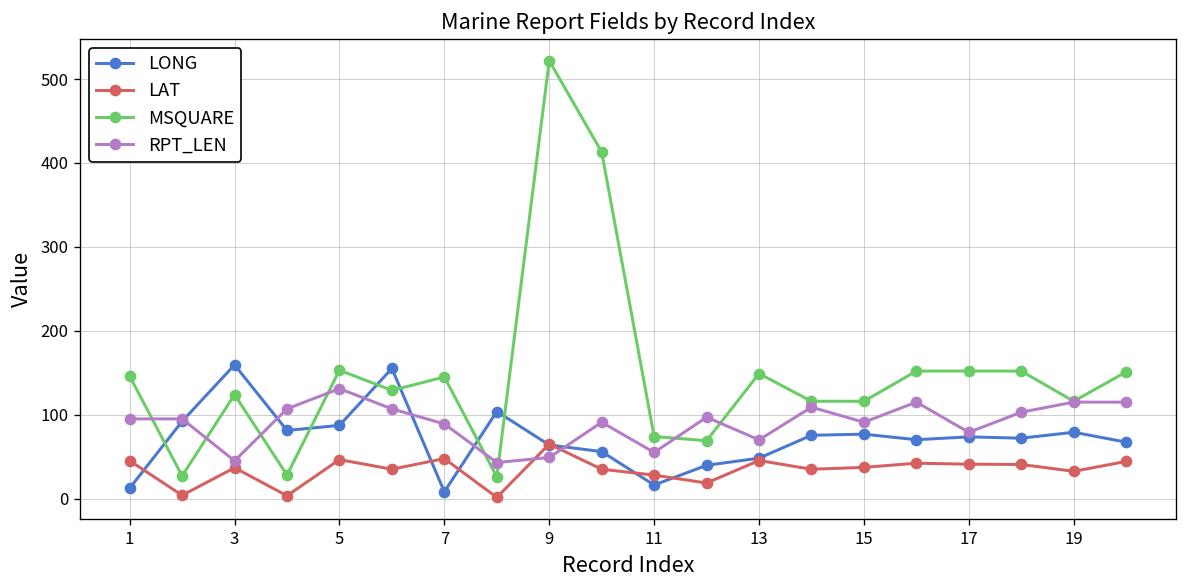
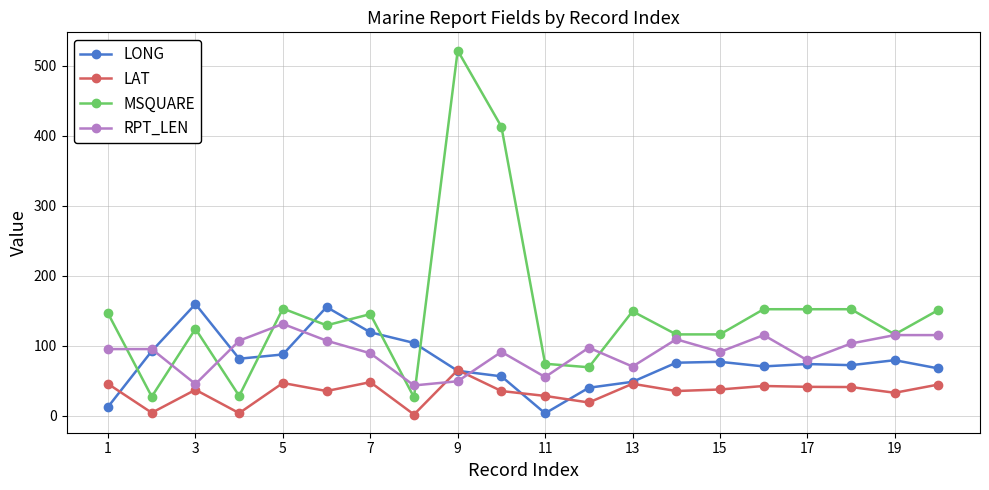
  {
    "LONG": {
      "1": 10,
      "3": 160,
      "5": 90,
-     "7": 10,
-     "11": 20,
+     "7": 120,
+     "11": 0,
      "15": 80,
      "17": 70,
      "19": 80
    },
    "LAT": {
      "1": 50,
      "3": 40,
      "5": 50,
      "7": 50,
      "11": 30,
      "15": 40,
      "17": 40,
      "19": 30
    },
    "MSQUARE": {
      "1": 150,
      "3": 120,
      "5": 150,
      "7": 150,
      "9": 520,
      "11": 70,
      "13": 150,
      "15": 120,
      "17": 150
    },
    "RPT_LEN": {
      "1": 100,
      "3": 50,
      "5": 130,
      "7": 90,
      "9": 50,
      "11": 60,
      "13": 70,
      "15": 90,
      "17": 80
    }
  }
